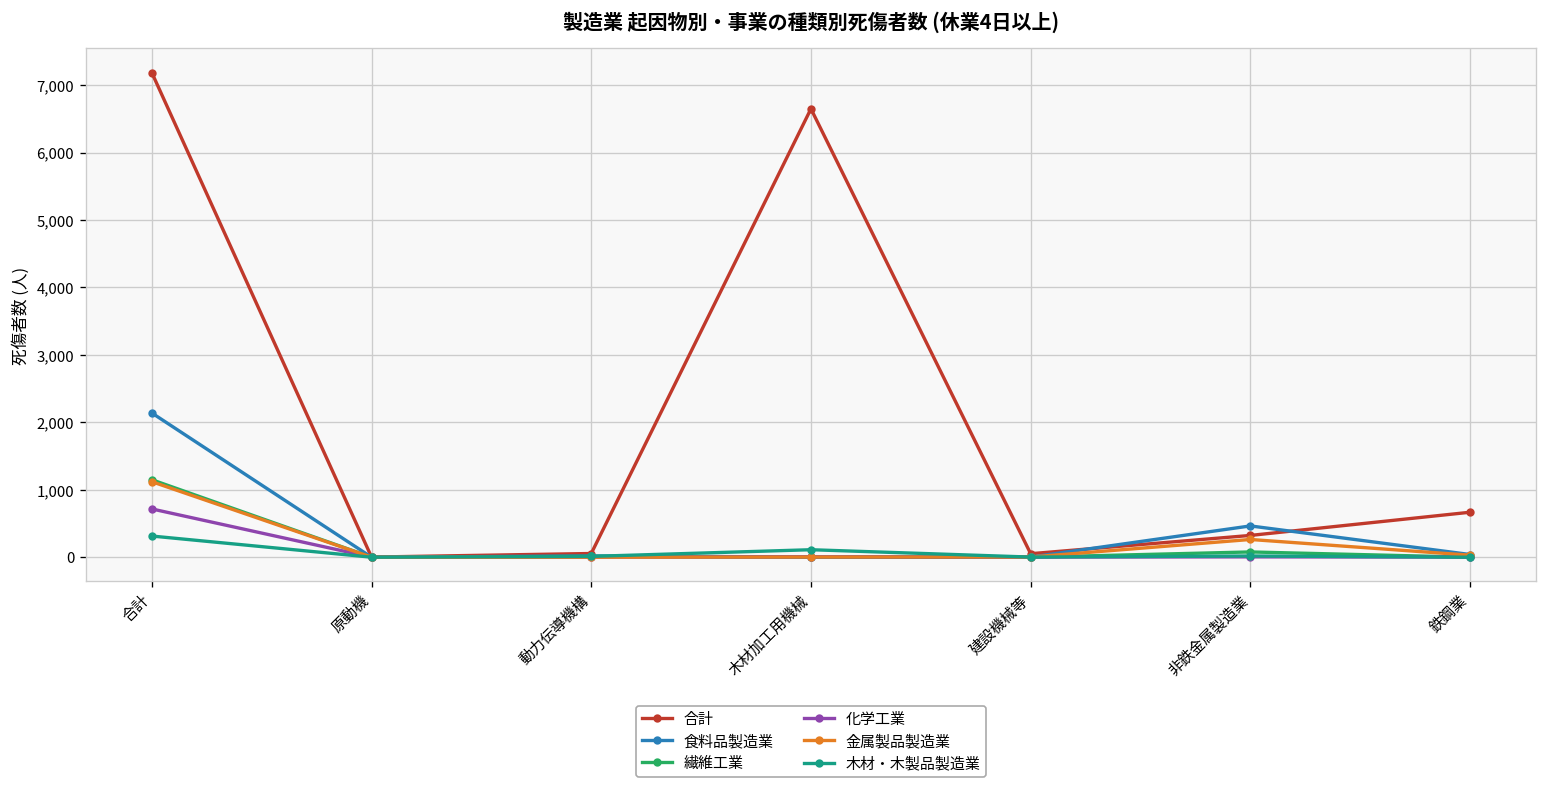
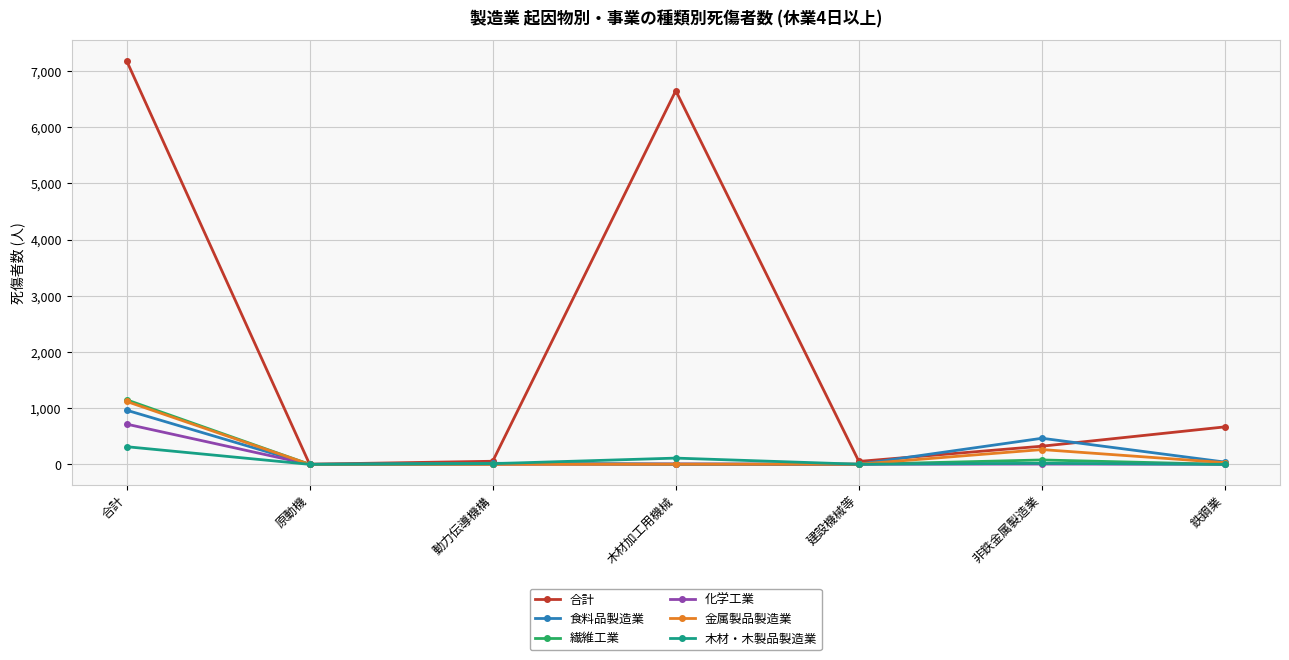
  {
    "合計": {
      "合計": "7,200",
      "木材加工用機械": "6,700",
      "建設機械等": "100",
      "非鉄金属製造業": "300",
      "鉄鋼業": "700"
    },
    "食料品製造業": {
-     "合計": "2,100",
+     "合計": "1,000",
      "非鉄金属製造業": "500"
    },
    "化学工業": {
      "合計": "700"
    },
    "金属製品製造業": {
      "非鉄金属製造業": "300"
    }
  }
